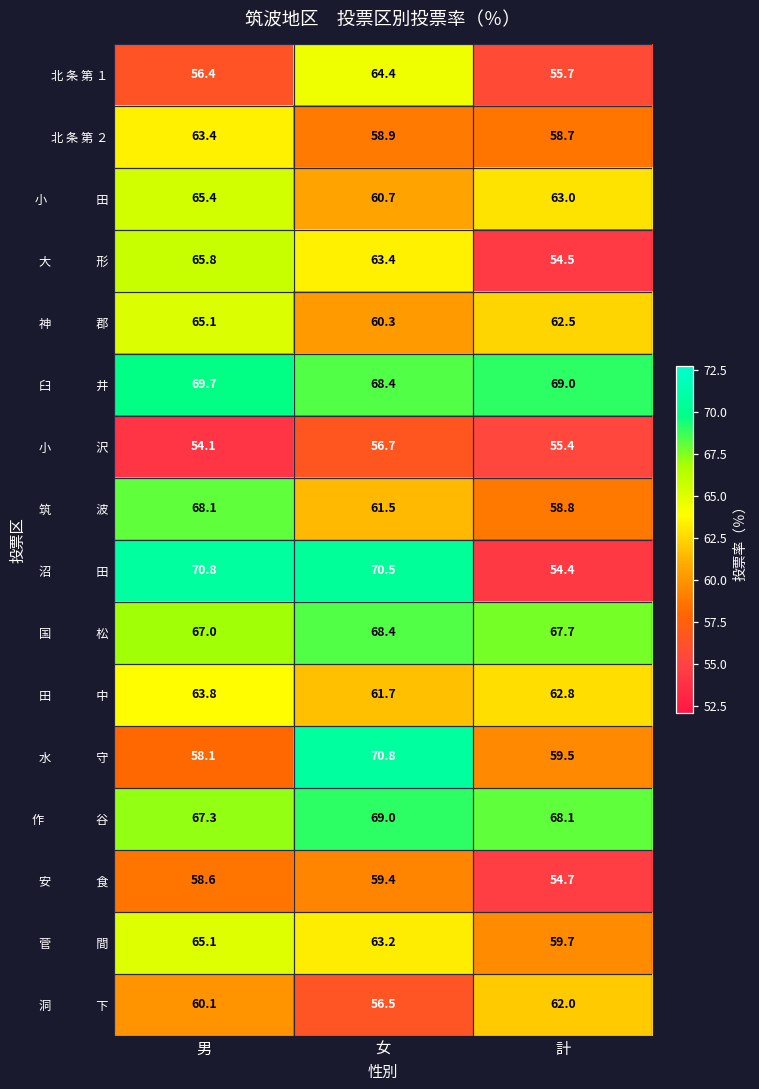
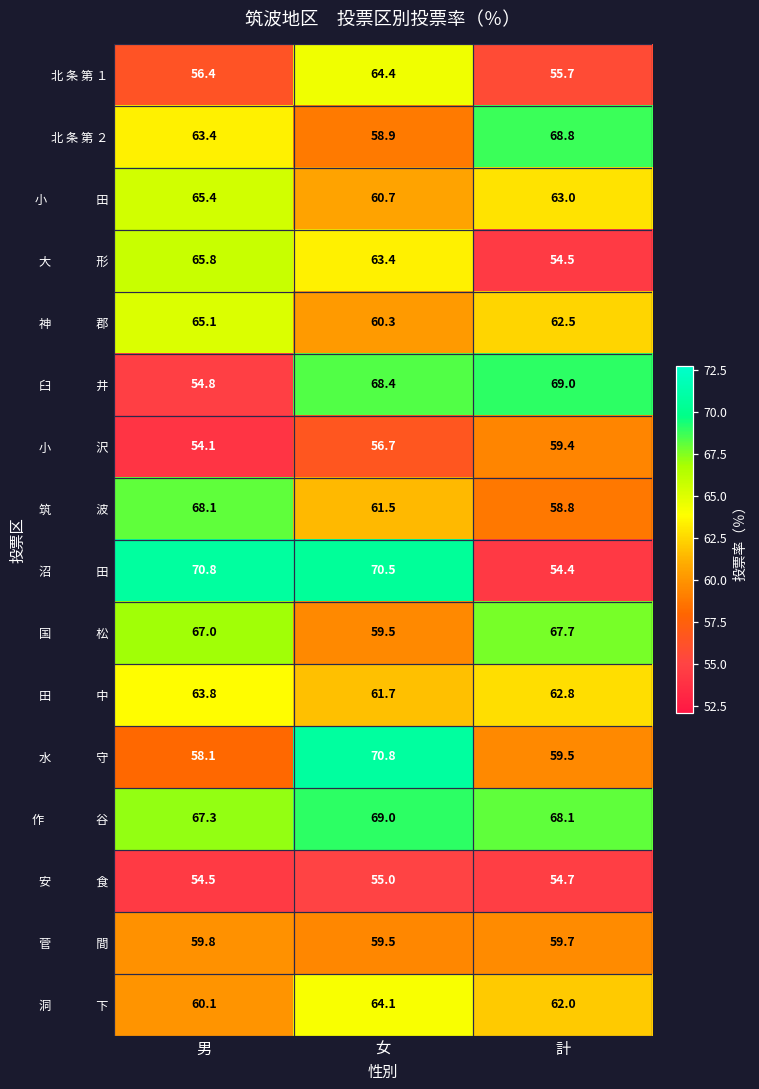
  {
    "北 条 第 １": {
      "男": 56.4,
      "女": 64.4,
      "計": 55.7
    },
    "北 条 第 ２": {
      "男": 63.4,
      "女": 58.9,
-     "計": 58.7
+     "計": 68.8
    },
    "小 田": {
      "男": 65.4,
      "女": 60.7,
      "計": 63.0
    },
    "大 形": {
      "男": 65.8,
      "女": 63.4,
      "計": 54.5
    },
    "神 郡": {
      "男": 65.1,
      "女": 60.3,
      "計": 62.5
    },
    "臼 井": {
-     "男": 69.7,
+     "男": 54.8,
      "女": 68.4,
      "計": 69.0
    },
    "小 沢": {
      "男": 54.1,
      "女": 56.7,
-     "計": 55.4
+     "計": 59.4
    },
    "筑 波": {
      "男": 68.1,
      "女": 61.5,
      "計": 58.8
    },
    "沼 田": {
      "男": 70.8,
      "女": 70.5,
      "計": 54.4
    },
    "国 松": {
      "男": 67.0,
-     "女": 68.4,
+     "女": 59.5,
      "計": 67.7
    },
    "田 中": {
      "男": 63.8,
      "女": 61.7,
      "計": 62.8
    },
    "水 守": {
      "男": 58.1,
      "女": 70.8,
      "計": 59.5
    },
    "作 谷": {
      "男": 67.3,
      "女": 69.0,
      "計": 68.1
    },
    "安 食": {
-     "男": 58.6,
-     "女": 59.4,
+     "男": 54.5,
+     "女": 55.0,
      "計": 54.7
    },
    "菅 間": {
-     "男": 65.1,
-     "女": 63.2,
+     "男": 59.8,
+     "女": 59.5,
      "計": 59.7
    },
    "洞 下": {
      "男": 60.1,
-     "女": 56.5,
+     "女": 64.1,
      "計": 62.0
    }
  }
